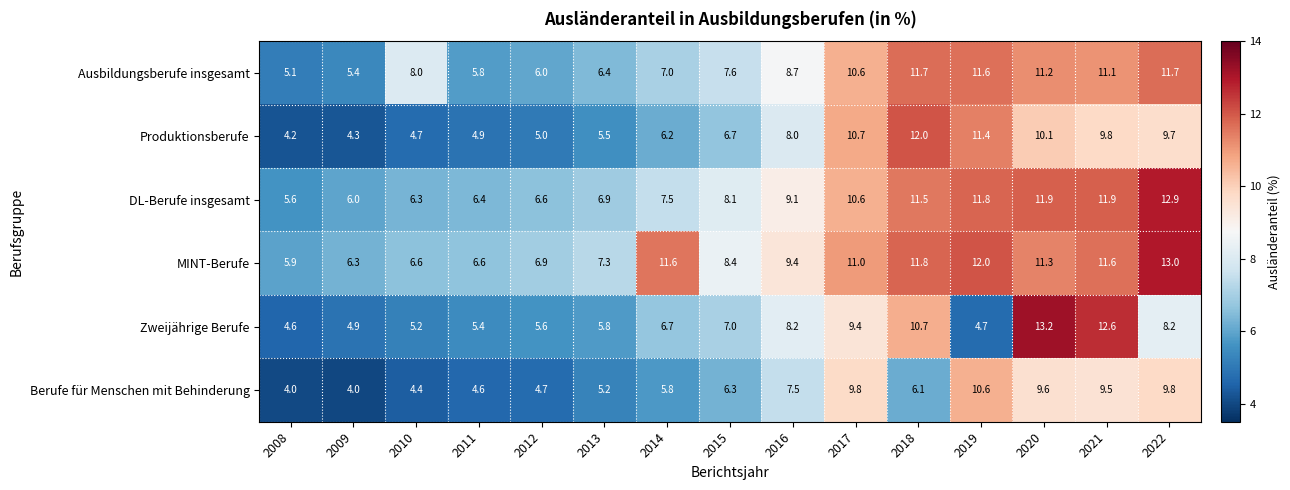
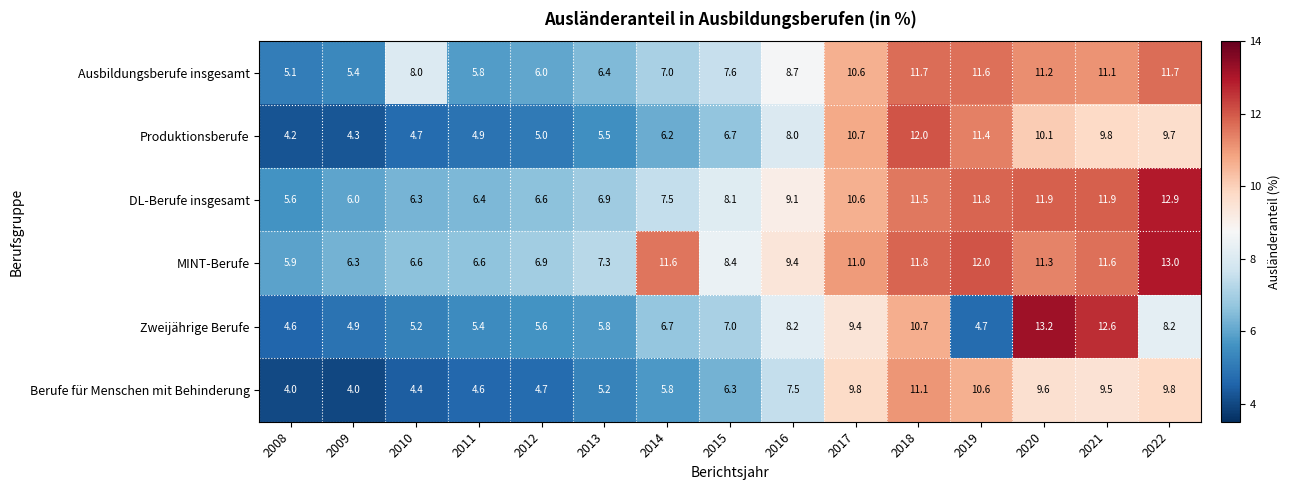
  {
    "Ausbildungsberufe insgesamt": {
      "2008": 5.1,
      "2009": 5.4,
      "2010": 8.0,
      "2011": 5.8,
      "2012": 6.0,
      "2013": 6.4,
      "2014": 7.0,
      "2015": 7.6,
      "2016": 8.7,
      "2017": 10.6,
      "2018": 11.7,
      "2019": 11.6,
      "2020": 11.2,
      "2021": 11.1,
      "2022": 11.7
    },
    "Produktionsberufe": {
      "2008": 4.2,
      "2009": 4.3,
      "2010": 4.7,
      "2011": 4.9,
      "2012": 5.0,
      "2013": 5.5,
      "2014": 6.2,
      "2015": 6.7,
      "2016": 8.0,
      "2017": 10.7,
      "2018": 12.0,
      "2019": 11.4,
      "2020": 10.1,
      "2021": 9.8,
      "2022": 9.7
    },
    "DL-Berufe insgesamt": {
      "2008": 5.6,
      "2009": 6.0,
      "2010": 6.3,
      "2011": 6.4,
      "2012": 6.6,
      "2013": 6.9,
      "2014": 7.5,
      "2015": 8.1,
      "2016": 9.1,
      "2017": 10.6,
      "2018": 11.5,
      "2019": 11.8,
      "2020": 11.9,
      "2021": 11.9,
      "2022": 12.9
    },
    "MINT-Berufe": {
      "2008": 5.9,
      "2009": 6.3,
      "2010": 6.6,
      "2011": 6.6,
      "2012": 6.9,
      "2013": 7.3,
      "2014": 11.6,
      "2015": 8.4,
      "2016": 9.4,
      "2017": 11.0,
      "2018": 11.8,
      "2019": 12.0,
      "2020": 11.3,
      "2021": 11.6,
      "2022": 13.0
    },
    "Zweijährige Berufe": {
      "2008": 4.6,
      "2009": 4.9,
      "2010": 5.2,
      "2011": 5.4,
      "2012": 5.6,
      "2013": 5.8,
      "2014": 6.7,
      "2015": 7.0,
      "2016": 8.2,
      "2017": 9.4,
      "2018": 10.7,
      "2019": 4.7,
      "2020": 13.2,
      "2021": 12.6,
      "2022": 8.2
    },
    "Berufe für Menschen mit Behinderung": {
      "2008": 4.0,
      "2009": 4.0,
      "2010": 4.4,
      "2011": 4.6,
      "2012": 4.7,
      "2013": 5.2,
      "2014": 5.8,
      "2015": 6.3,
      "2016": 7.5,
      "2017": 9.8,
-     "2018": 6.1,
+     "2018": 11.1,
      "2019": 10.6,
      "2020": 9.6,
      "2021": 9.5,
      "2022": 9.8
    }
  }
